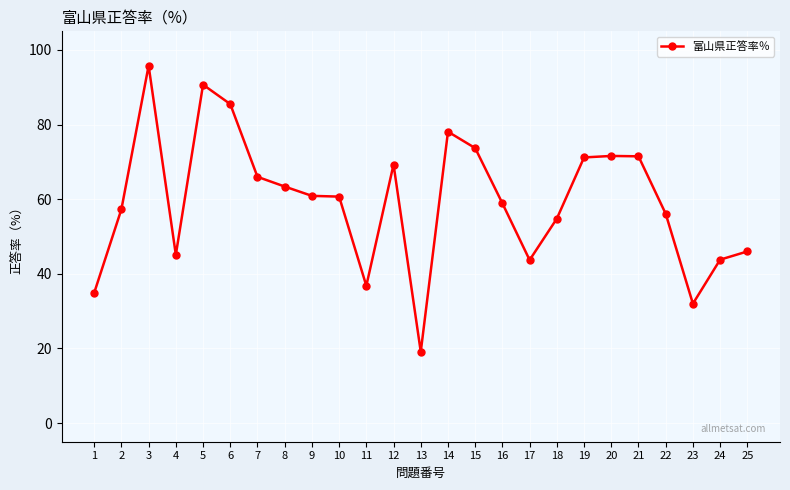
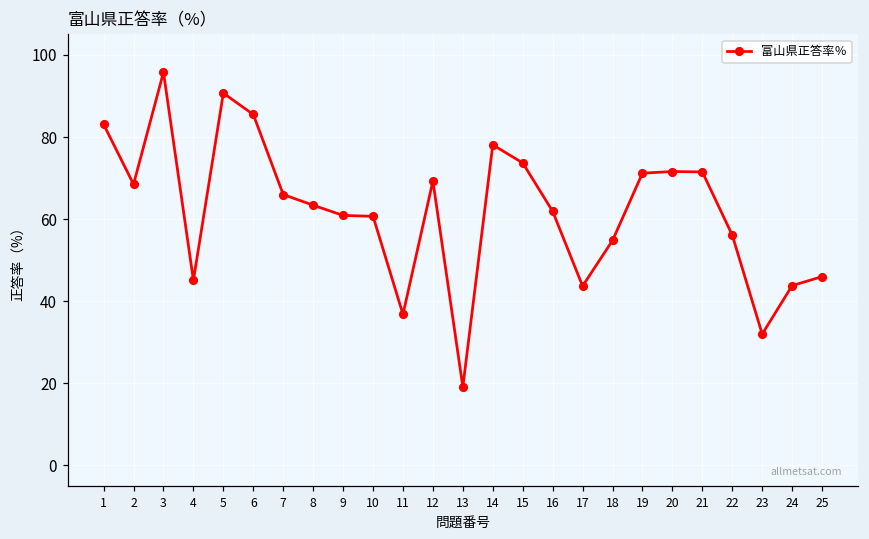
  {
-   "1": 35,
-   "2": 57,
+   "1": 83,
+   "2": 69,
    "3": 96,
    "4": 45,
    "5": 91,
    "6": 86,
    "7": 66,
    "8": 63,
    "9": 61,
    "10": 61,
    "11": 37,
    "12": 69,
    "13": 19,
    "14": 78,
    "15": 74,
-   "16": 59,
+   "16": 62,
    "17": 44,
    "18": 55,
    "19": 71,
    "20": 72,
    "21": 72,
    "22": 56,
    "23": 32,
    "24": 44,
    "25": 46
  }
